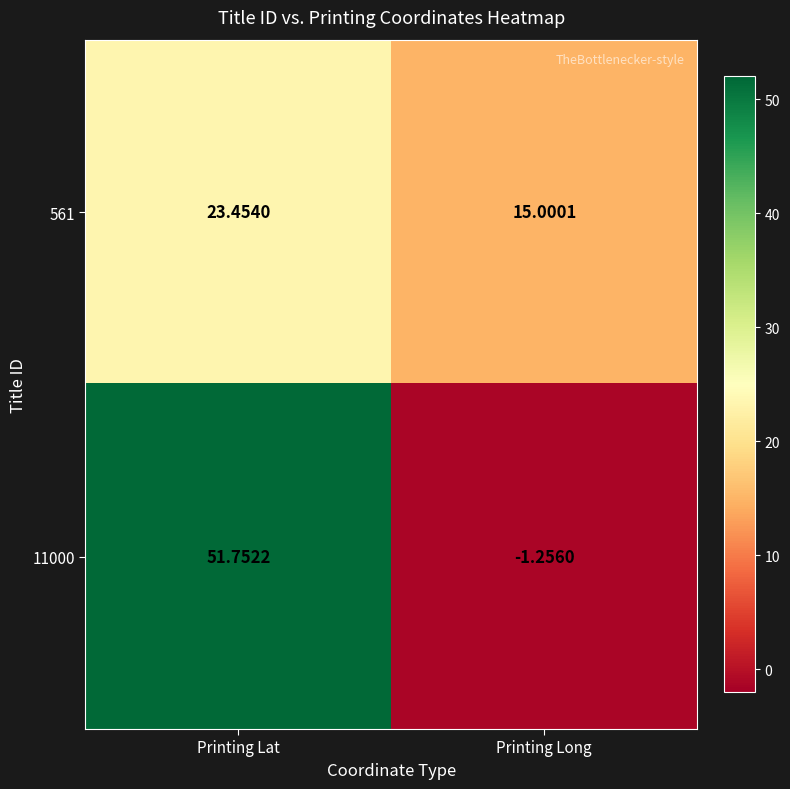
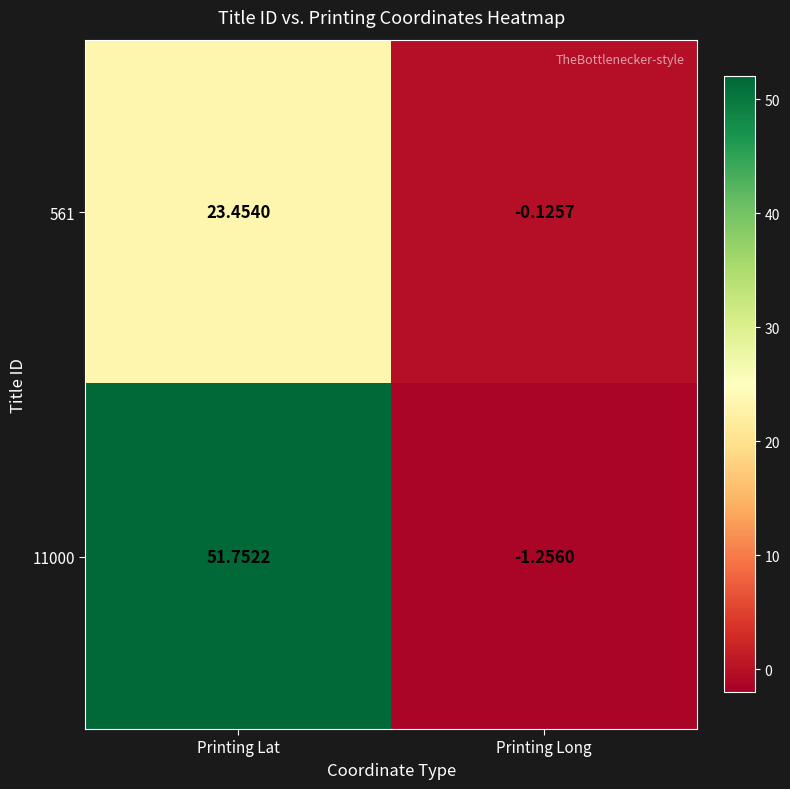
  {
    "561": {
      "Printing Lat": 23.4540,
-     "Printing Long": 15.0001
+     "Printing Long": -0.1257
    },
    "11000": {
      "Printing Lat": 51.7522,
      "Printing Long": -1.2560
    }
  }
